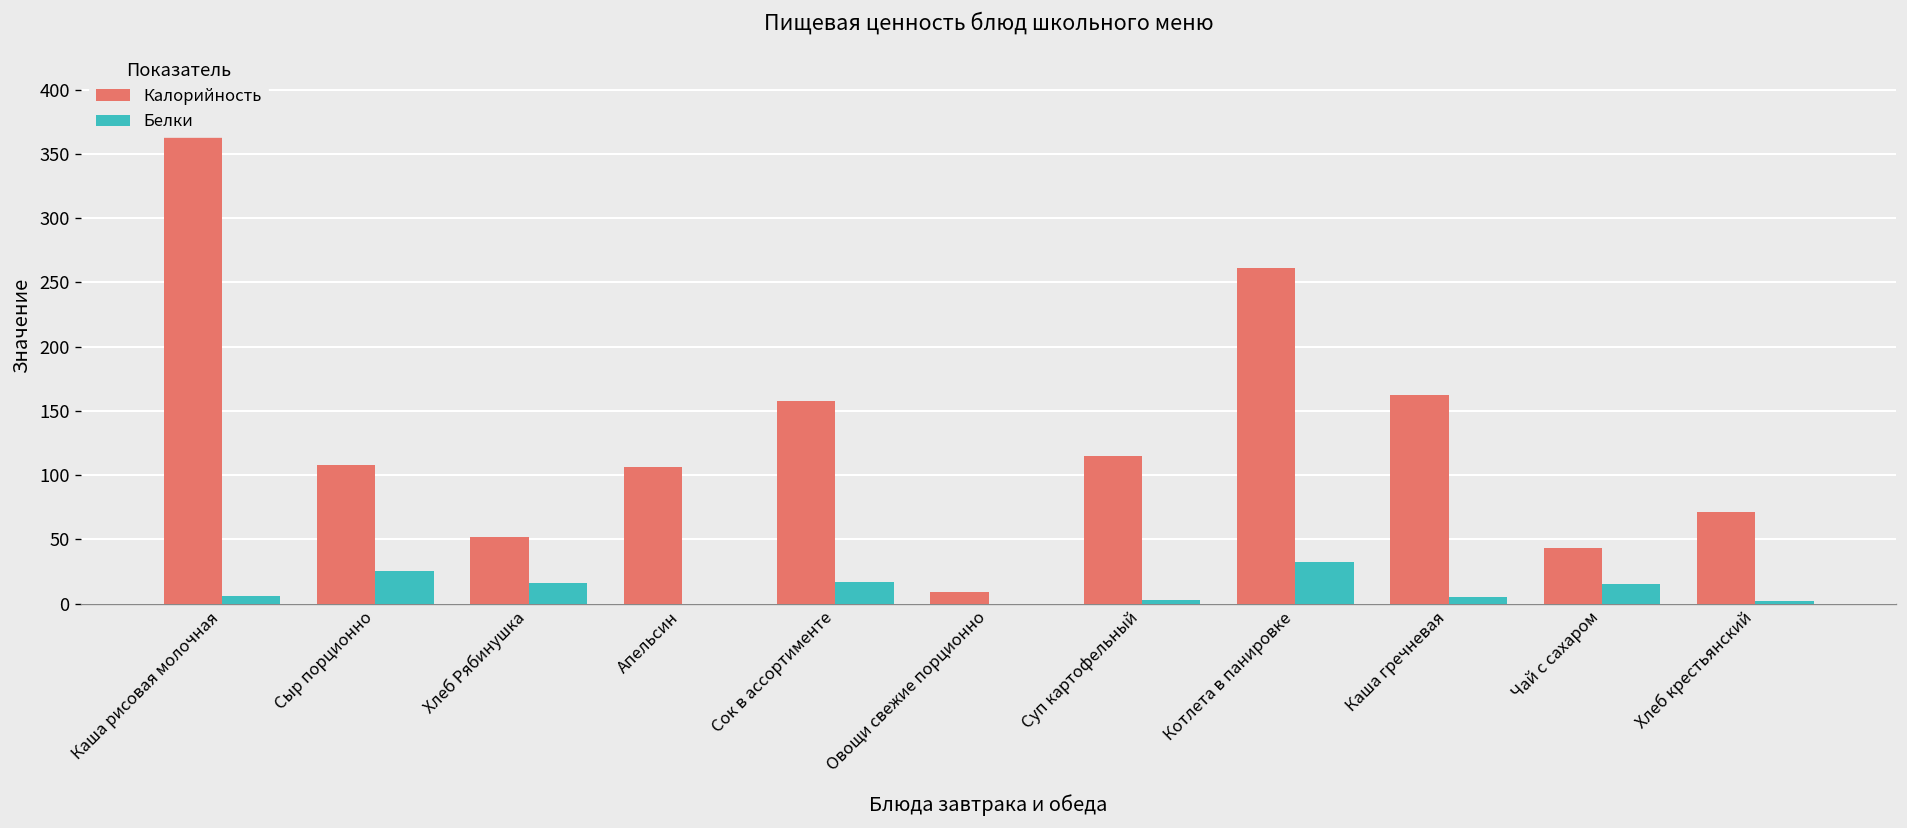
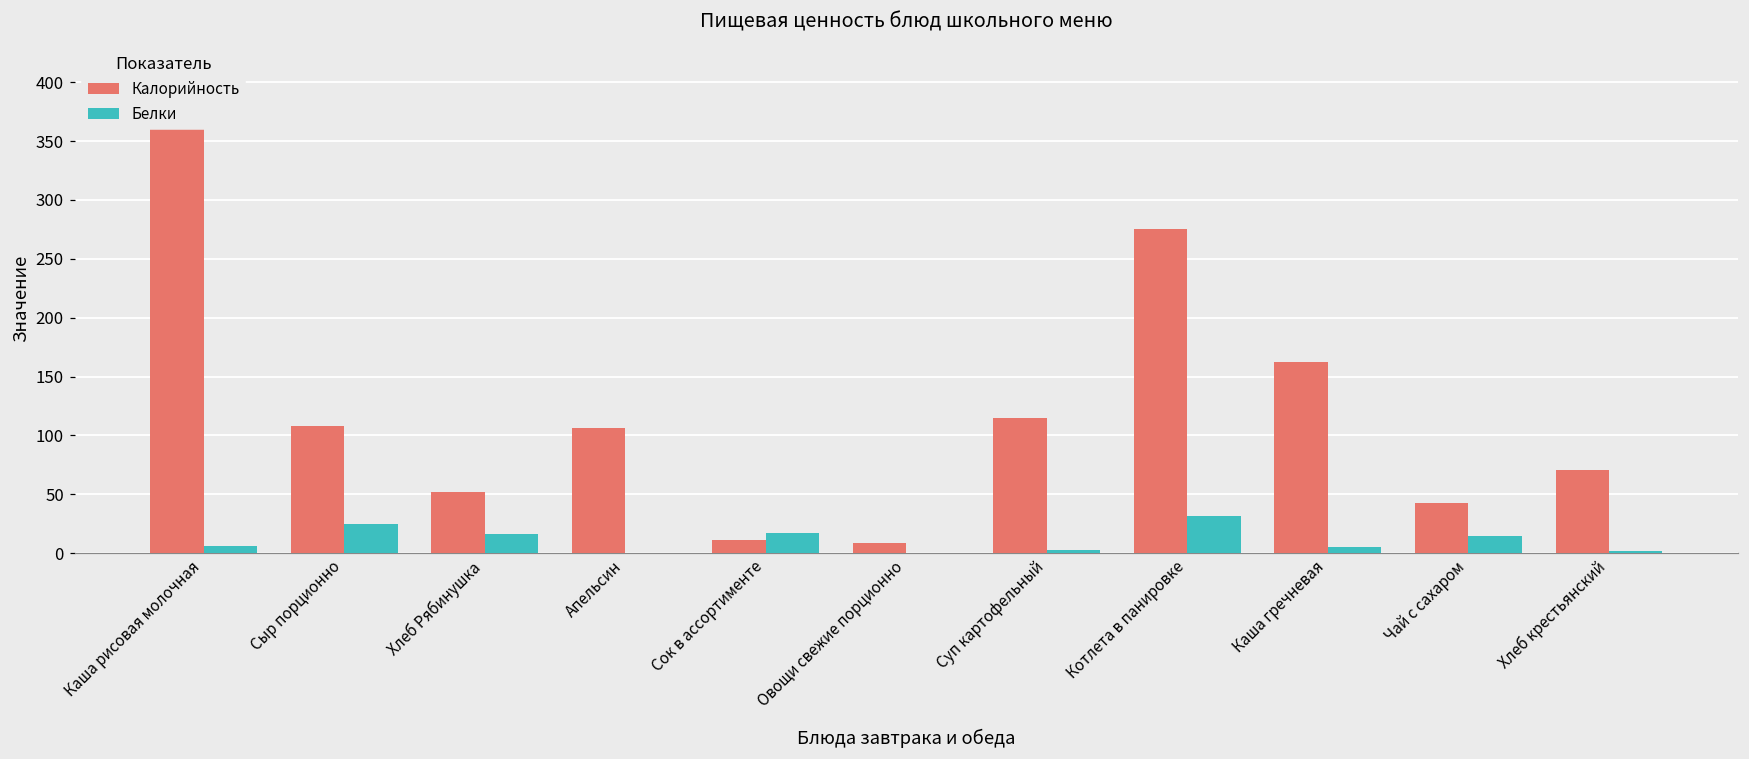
  {
    "Калорийность": {
      "Сыр порционно": 108,
      "Хлеб Рябинушка": 52,
      "Апельсин": 106,
-     "Сок в ассортименте": 158,
+     "Сок в ассортименте": 11,
      "Овощи свежие порционно": 9,
      "Суп картофельный": 115,
-     "Котлета в панировке": 261,
+     "Котлета в панировке": 275,
      "Каша гречневая": 162,
      "Чай с сахаром": 43,
      "Хлеб крестьянский": 71
    },
    "Белки": {
      "Каша рисовая молочная": 6,
      "Сыр порционно": 25,
      "Хлеб Рябинушка": 16,
      "Апельсин": 0,
      "Сок в ассортименте": 17,
      "Овощи свежие порционно": 0,
      "Суп картофельный": 3,
      "Котлета в панировке": 32,
      "Каша гречневая": 5,
      "Чай с сахаром": 15
    }
  }
